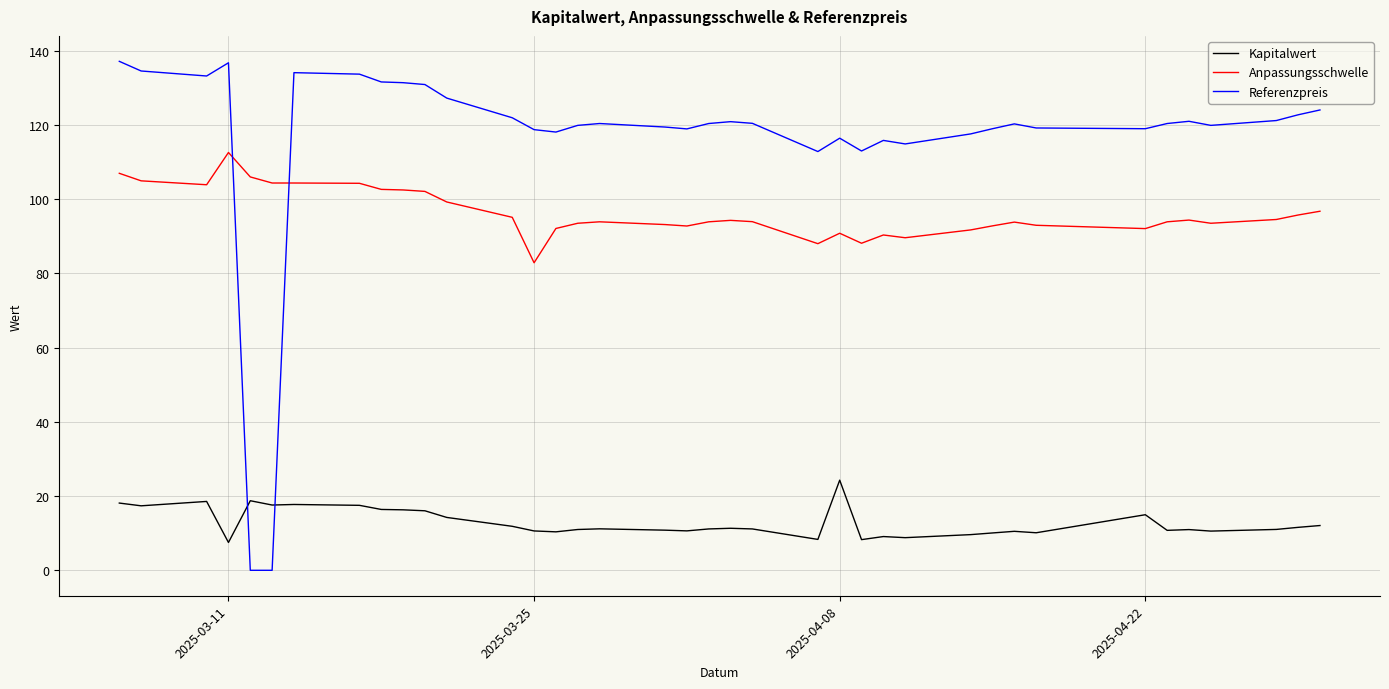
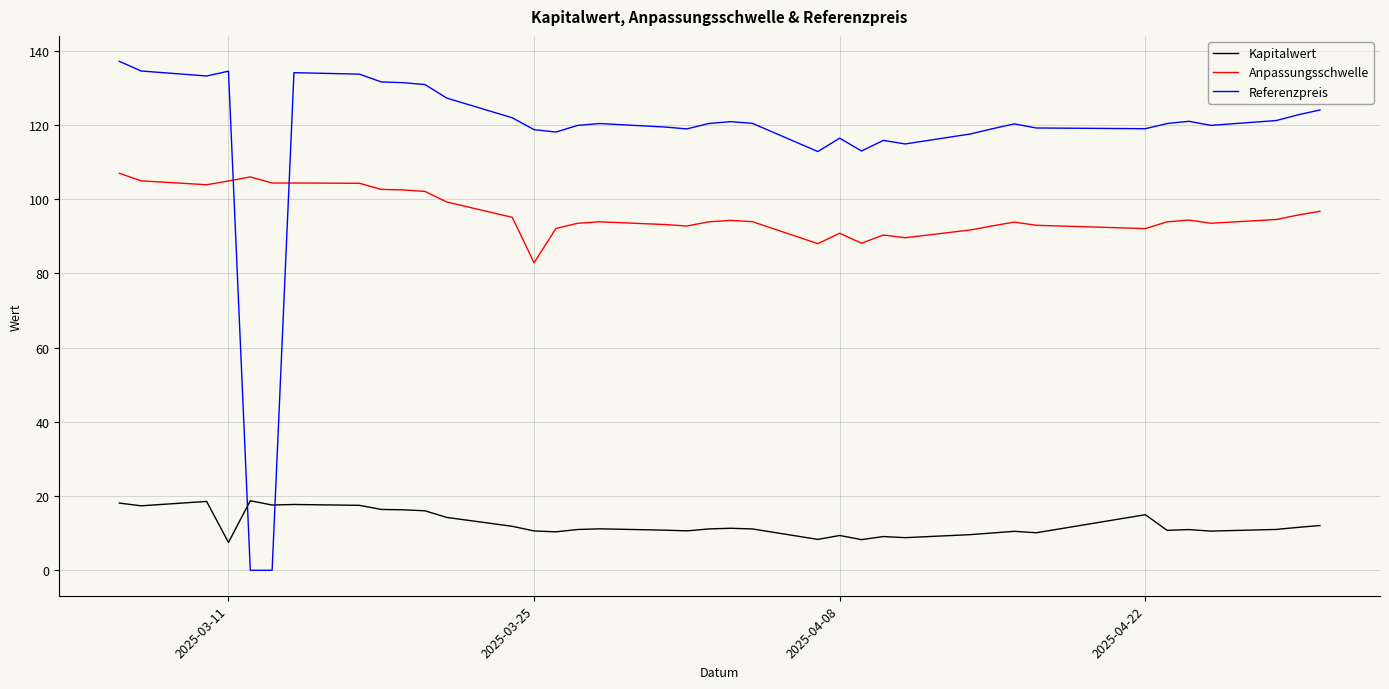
  {
    "Kapitalwert": {
      "2025-03-11": 8,
      "2025-03-25": 11,
-     "2025-04-08": 24,
+     "2025-04-08": 9,
      "2025-04-22": 15
    },
    "Anpassungsschwelle": {
-     "2025-03-11": 113,
+     "2025-03-11": 105,
      "2025-03-25": 83,
      "2025-04-08": 91,
      "2025-04-22": 92
    },
    "Referenzpreis": {
-     "2025-03-11": 137,
+     "2025-03-11": 134,
      "2025-03-25": 119,
      "2025-04-08": 116,
      "2025-04-22": 119
    }
  }
